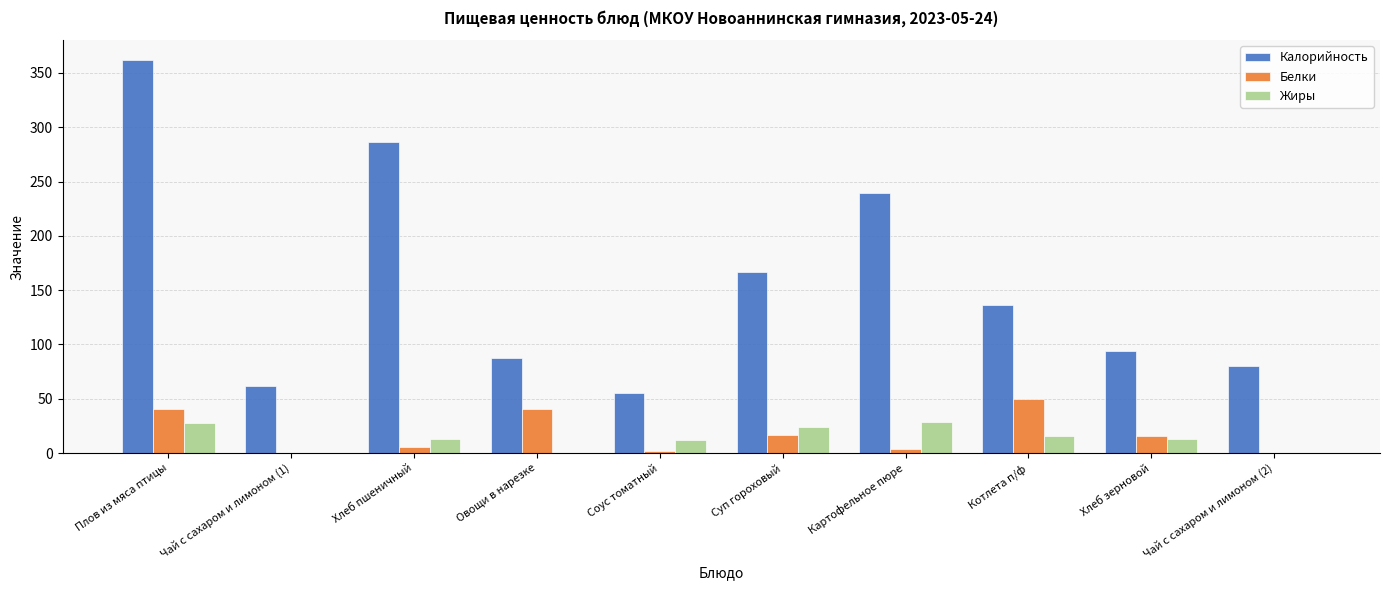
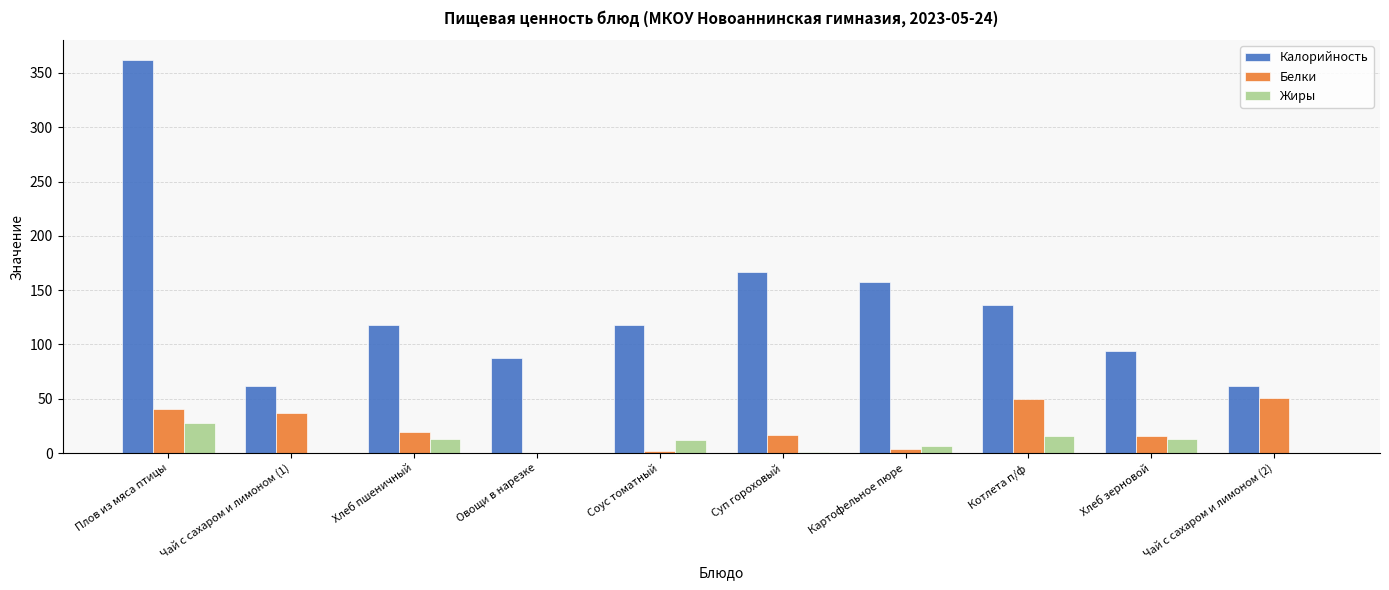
  {
    "Калорийность": {
      "Плов из мяса птицы": 362,
      "Чай с сахаром и лимоном (1)": 62,
-     "Хлеб пшеничный": 286,
+     "Хлеб пшеничный": 118,
      "Овощи в нарезке": 88,
-     "Соус томатный": 55,
+     "Соус томатный": 118,
      "Суп гороховый": 167,
-     "Картофельное пюре": 239,
+     "Картофельное пюре": 158,
      "Котлета п/ф": 136,
      "Хлеб зерновой": 94,
-     "Чай с сахаром и лимоном (2)": 80
+     "Чай с сахаром и лимоном (2)": 62
    },
    "Белки": {
      "Плов из мяса птицы": 41,
-     "Чай с сахаром и лимоном (1)": 0,
-     "Хлеб пшеничный": 5,
-     "Овощи в нарезке": 41,
+     "Чай с сахаром и лимоном (1)": 37,
+     "Хлеб пшеничный": 19,
+     "Овощи в нарезке": 0,
      "Суп гороховый": 17,
      "Картофельное пюре": 4,
      "Котлета п/ф": 50,
      "Хлеб зерновой": 16,
-     "Чай с сахаром и лимоном (2)": 0
+     "Чай с сахаром и лимоном (2)": 51
    },
    "Жиры": {
      "Плов из мяса птицы": 28,
      "Хлеб пшеничный": 13,
      "Овощи в нарезке": 0,
      "Соус томатный": 12,
-     "Суп гороховый": 24,
-     "Картофельное пюре": 28,
+     "Суп гороховый": 1,
+     "Картофельное пюре": 7,
      "Котлета п/ф": 15,
      "Хлеб зерновой": 13
    }
  }
